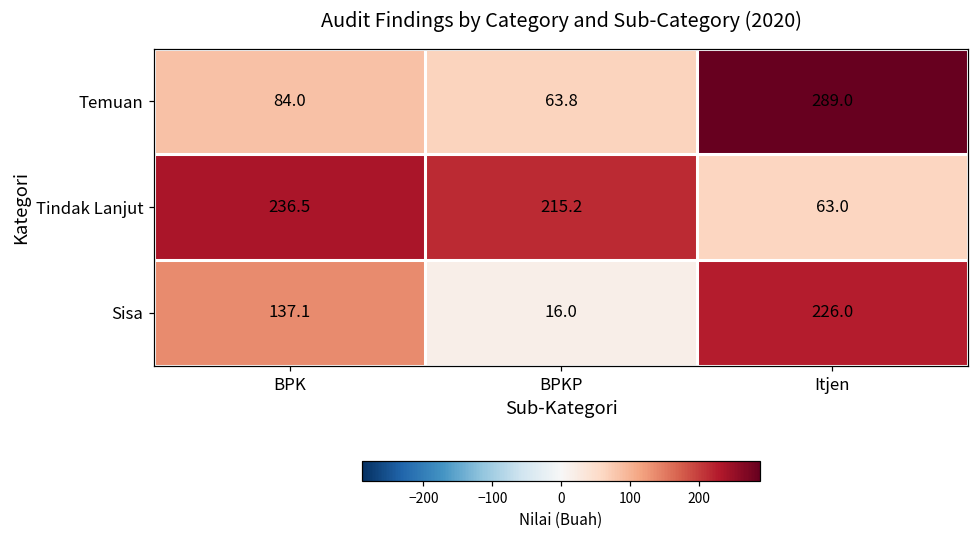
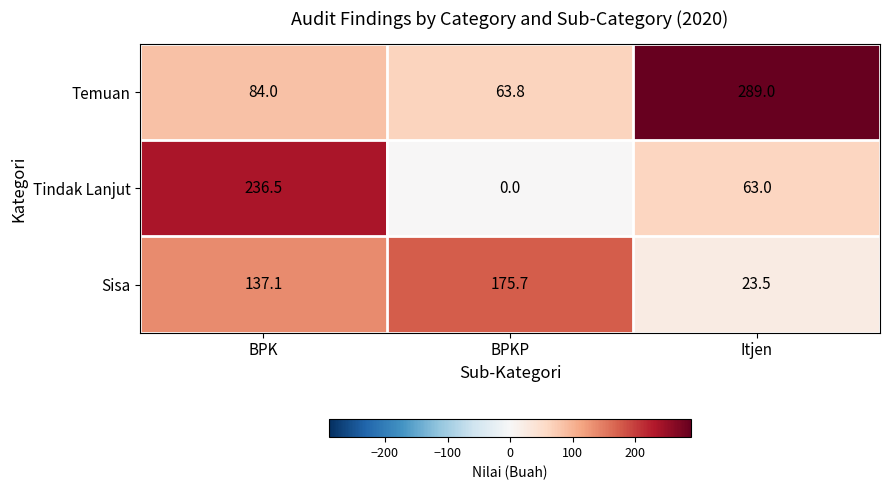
  {
    "Temuan": {
      "BPK": 84.0,
      "BPKP": 63.8,
      "Itjen": 289.0
    },
    "Tindak Lanjut": {
      "BPK": 236.5,
-     "BPKP": 215.2,
+     "BPKP": 0.0,
      "Itjen": 63.0
    },
    "Sisa": {
      "BPK": 137.1,
-     "BPKP": 16.0,
-     "Itjen": 226.0
+     "BPKP": 175.7,
+     "Itjen": 23.5
    }
  }
